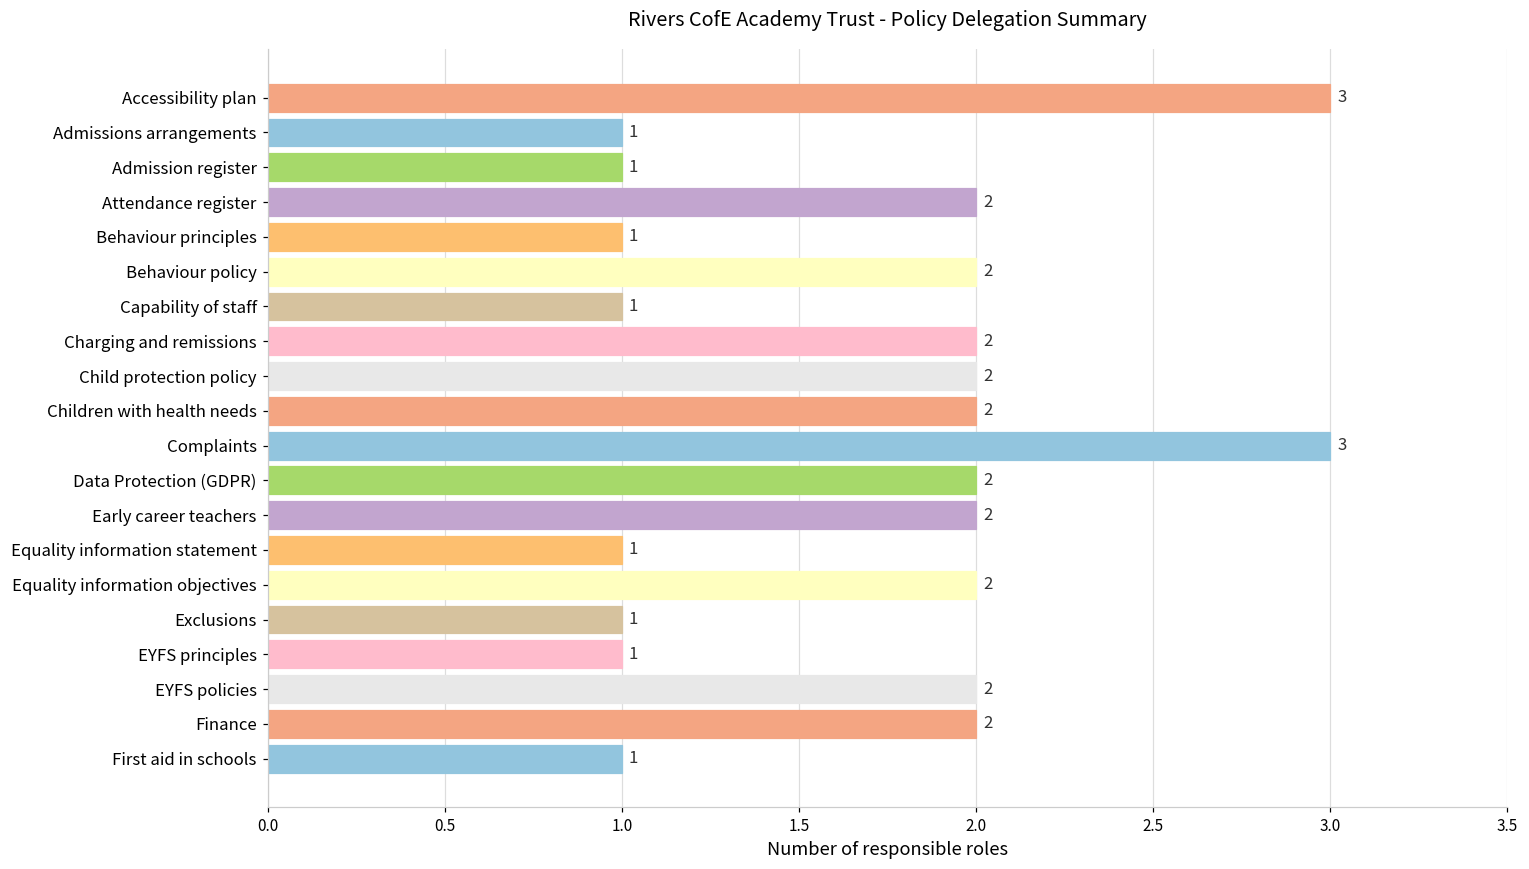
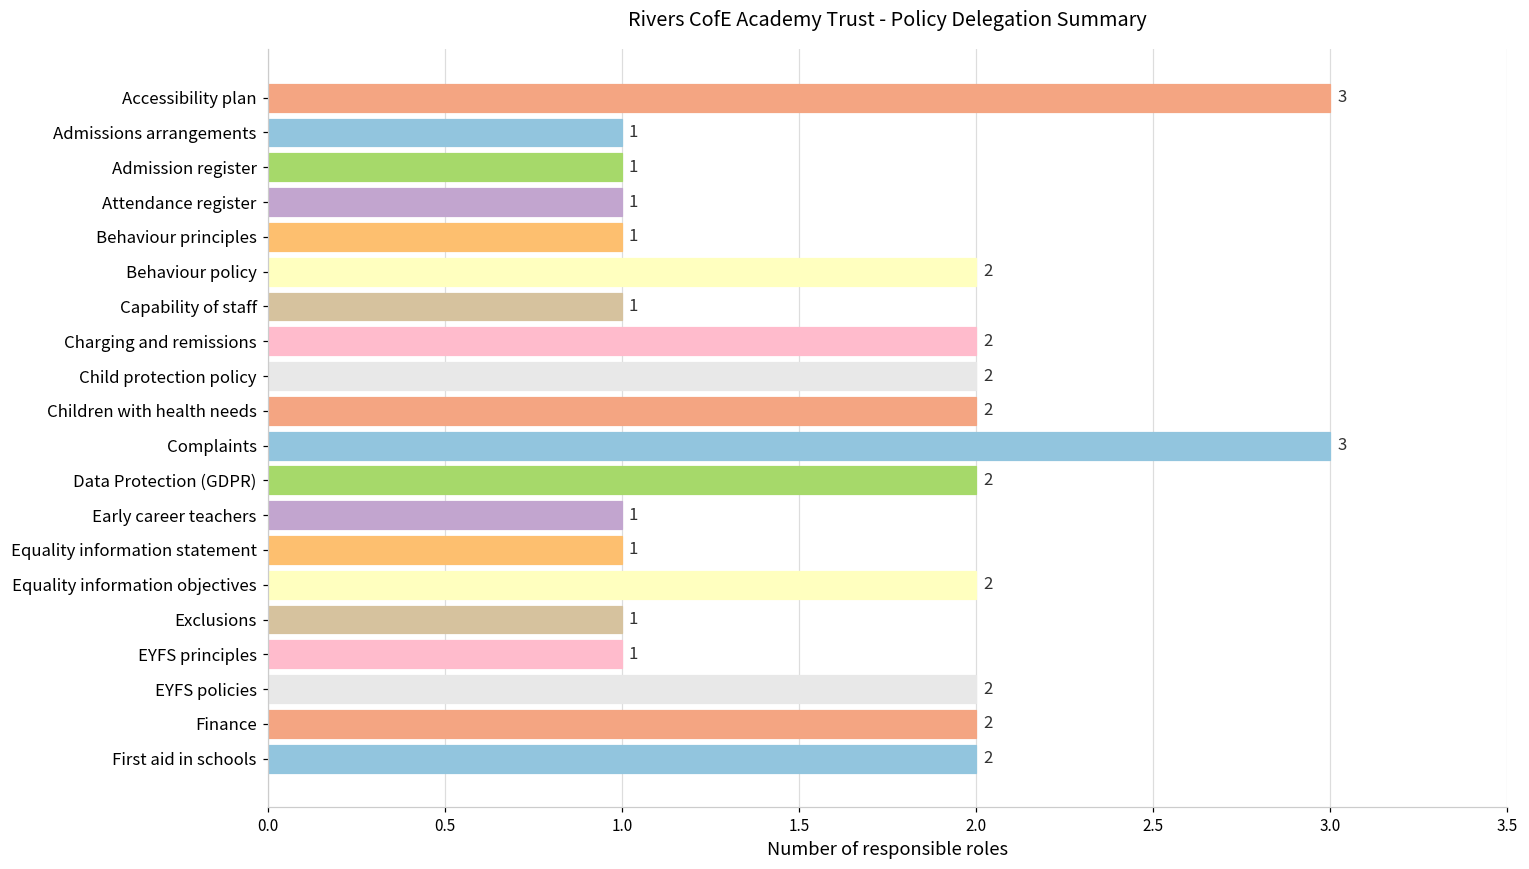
  {
    "Accessibility plan": 3,
    "Admissions arrangements": 1,
    "Admission register": 1,
-   "Attendance register": 2,
+   "Attendance register": 1,
    "Behaviour principles": 1,
    "Behaviour policy": 2,
    "Capability of staff": 1,
    "Charging and remissions": 2,
    "Child protection policy": 2,
    "Children with health needs": 2,
    "Complaints": 3,
    "Data Protection (GDPR)": 2,
-   "Early career teachers": 2,
+   "Early career teachers": 1,
    "Equality information statement": 1,
    "Equality information objectives": 2,
    "Exclusions": 1,
    "EYFS principles": 1,
    "EYFS policies": 2,
    "Finance": 2,
-   "First aid in schools": 1
+   "First aid in schools": 2
  }
